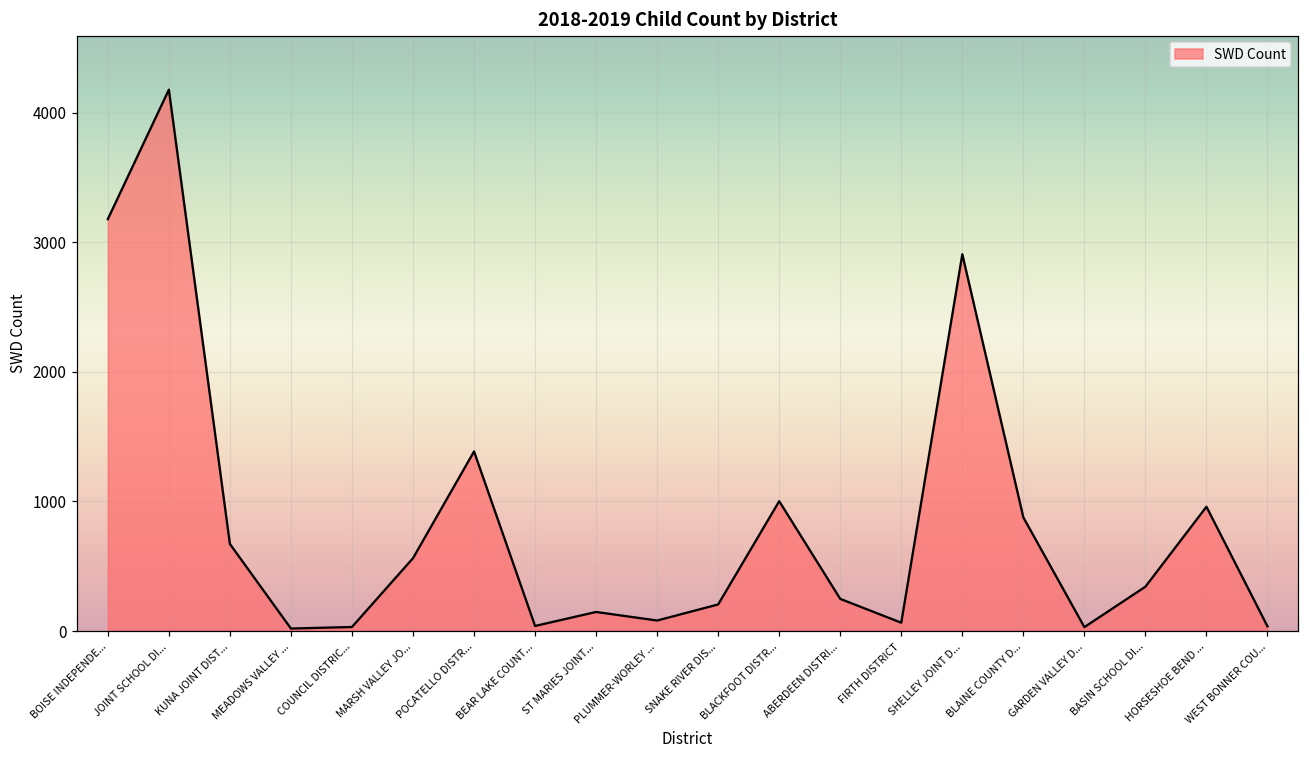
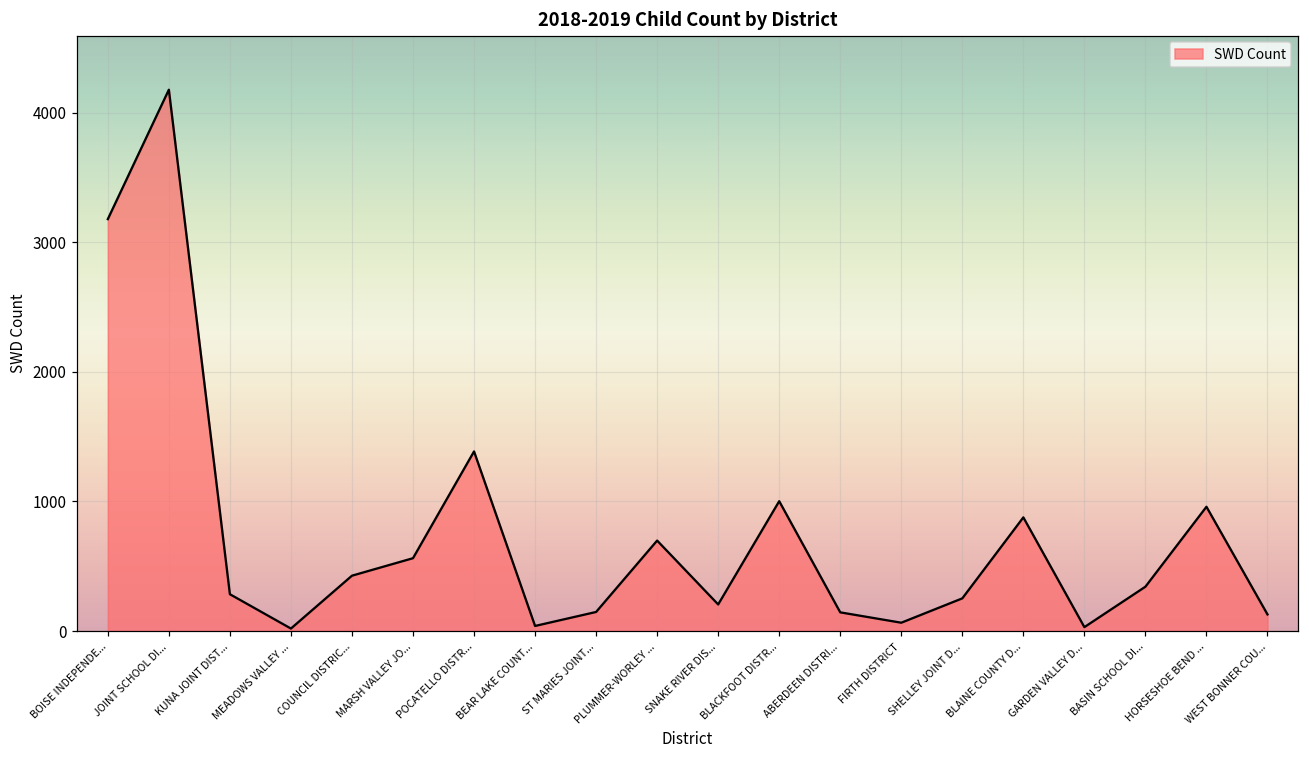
  {
    "BOISE INDEPENDE...": 3180,
    "JOINT SCHOOL DI...": 4180,
-   "KUNA JOINT DIST...": 670,
+   "KUNA JOINT DIST...": 280,
    "MEADOWS VALLEY ...": 20,
-   "COUNCIL DISTRIC...": 30,
+   "COUNCIL DISTRIC...": 430,
    "MARSH VALLEY JO...": 560,
    "POCATELLO DISTR...": 1390,
    "BEAR LAKE COUNT...": 40,
    "ST MARIES JOINT...": 150,
-   "PLUMMER-WORLEY ...": 80,
+   "PLUMMER-WORLEY ...": 700,
    "SNAKE RIVER DIS...": 210,
    "BLACKFOOT DISTR...": 1000,
-   "ABERDEEN DISTRI...": 250,
+   "ABERDEEN DISTRI...": 140,
    "FIRTH DISTRICT": 60,
-   "SHELLEY JOINT D...": 2910,
+   "SHELLEY JOINT D...": 250,
    "BLAINE COUNTY D...": 880,
    "GARDEN VALLEY D...": 30,
    "BASIN SCHOOL DI...": 340,
    "HORSESHOE BEND ...": 960,
-   "WEST BONNER COU...": 40
+   "WEST BONNER COU...": 130
  }
